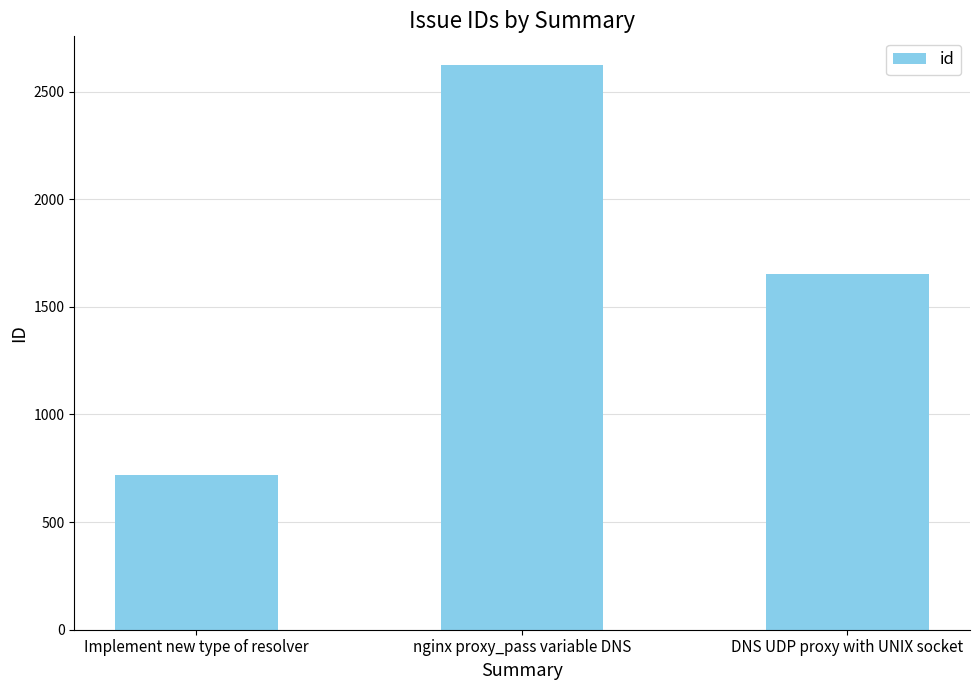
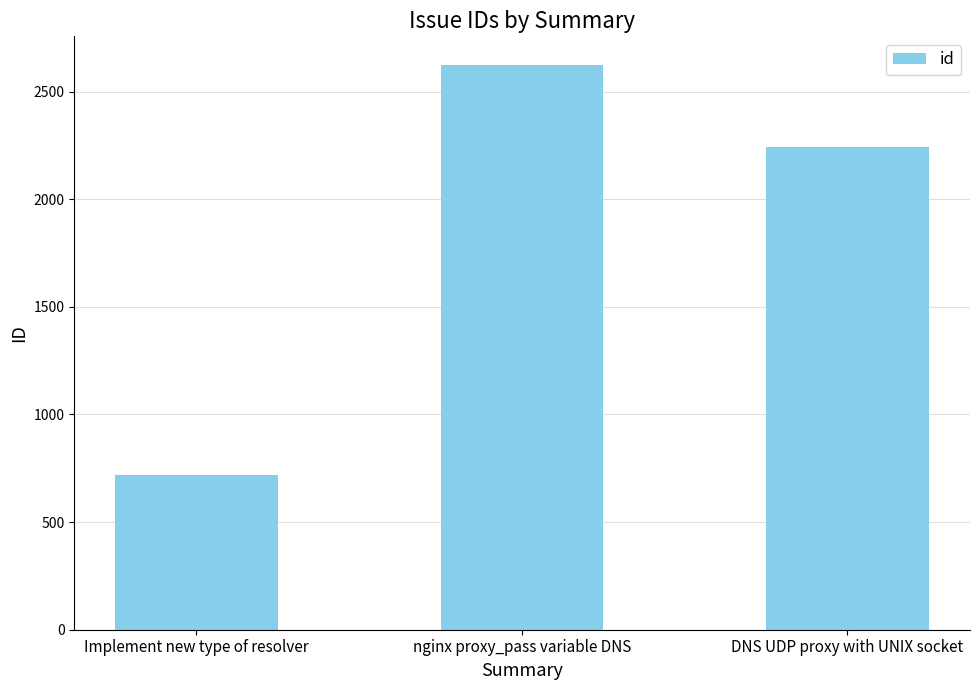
  {
    "Implement new type of resolver": 720,
    "nginx proxy_pass variable DNS": 2630,
-   "DNS UDP proxy with UNIX socket": 1650
+   "DNS UDP proxy with UNIX socket": 2240
  }
